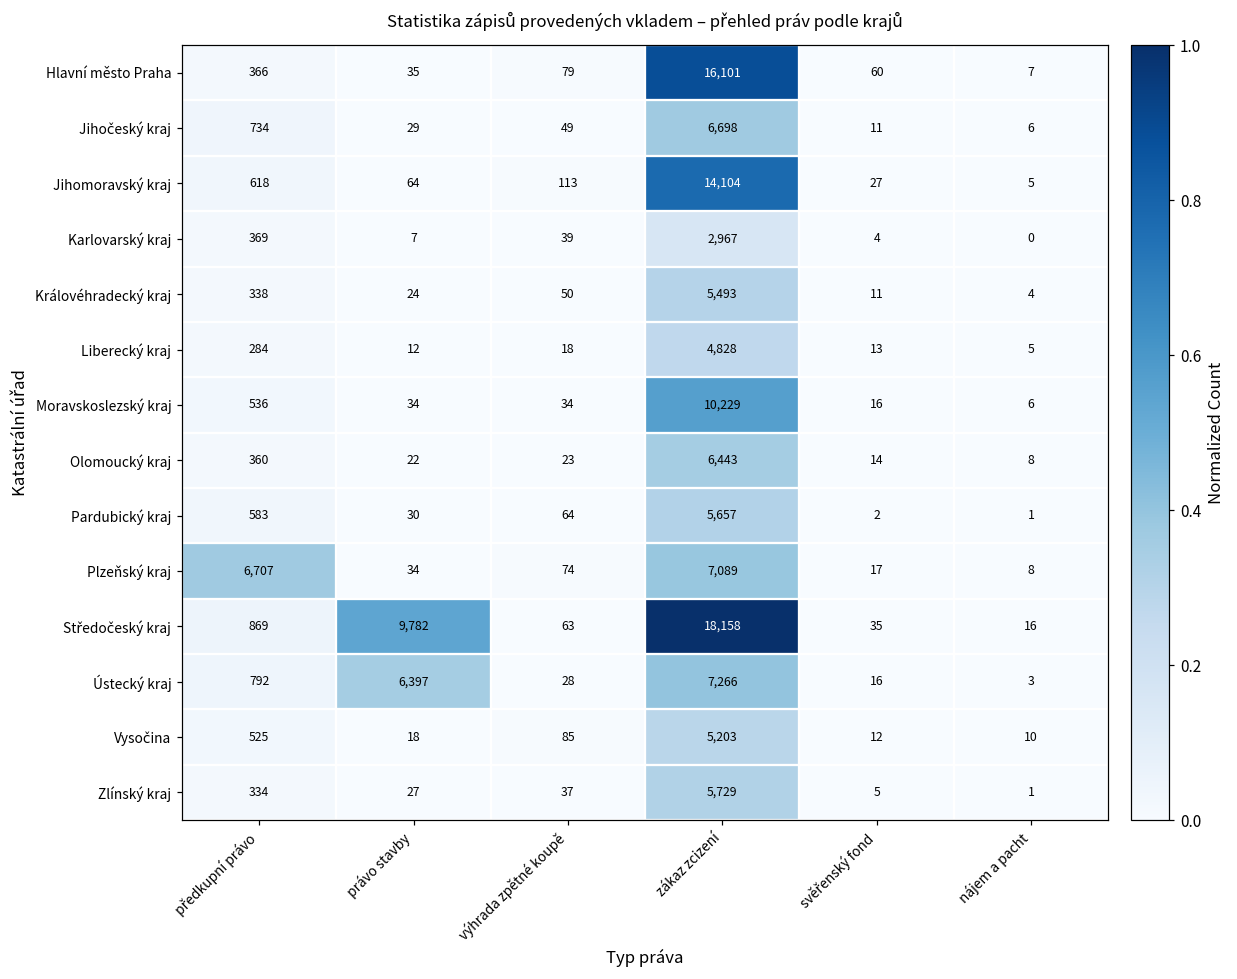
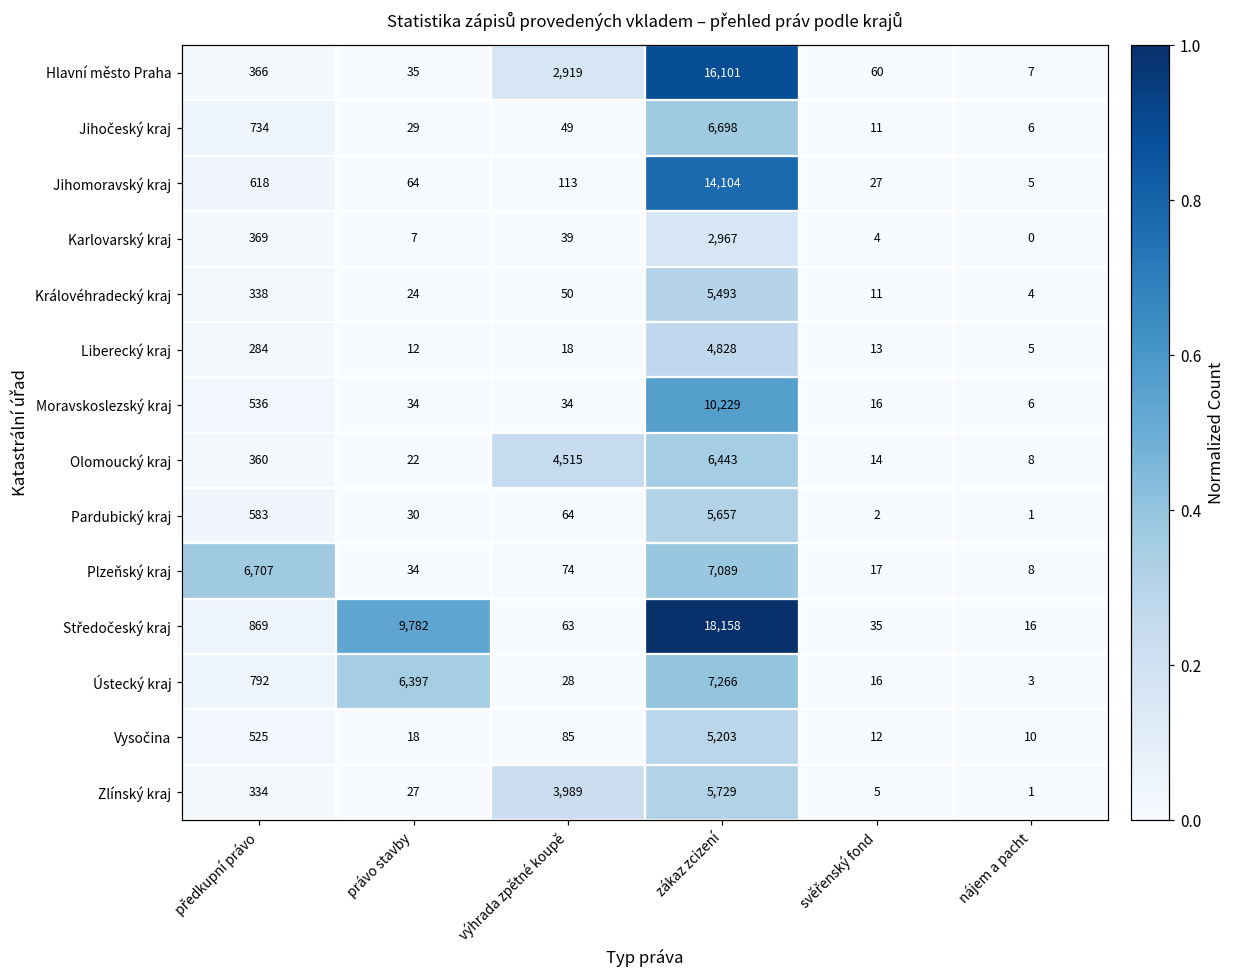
  {
    "Hlavní město Praha": {
      "předkupní právo": "366",
      "právo stavby": "35",
-     "výhrada zpětné koupě": "79",
+     "výhrada zpětné koupě": "2,919",
      "zákaz zcizení": "16,101",
      "svěřenský fond": "60",
      "nájem a pacht": "7"
    },
    "Jihočeský kraj": {
      "předkupní právo": "734",
      "právo stavby": "29",
      "výhrada zpětné koupě": "49",
      "zákaz zcizení": "6,698",
      "svěřenský fond": "11",
      "nájem a pacht": "6"
    },
    "Jihomoravský kraj": {
      "předkupní právo": "618",
      "právo stavby": "64",
      "výhrada zpětné koupě": "113",
      "zákaz zcizení": "14,104",
      "svěřenský fond": "27",
      "nájem a pacht": "5"
    },
    "Karlovarský kraj": {
      "předkupní právo": "369",
      "právo stavby": "7",
      "výhrada zpětné koupě": "39",
      "zákaz zcizení": "2,967",
      "svěřenský fond": "4",
      "nájem a pacht": "0"
    },
    "Královéhradecký kraj": {
      "předkupní právo": "338",
      "právo stavby": "24",
      "výhrada zpětné koupě": "50",
      "zákaz zcizení": "5,493",
      "svěřenský fond": "11",
      "nájem a pacht": "4"
    },
    "Liberecký kraj": {
      "předkupní právo": "284",
      "právo stavby": "12",
      "výhrada zpětné koupě": "18",
      "zákaz zcizení": "4,828",
      "svěřenský fond": "13",
      "nájem a pacht": "5"
    },
    "Moravskoslezský kraj": {
      "předkupní právo": "536",
      "právo stavby": "34",
      "výhrada zpětné koupě": "34",
      "zákaz zcizení": "10,229",
      "svěřenský fond": "16",
      "nájem a pacht": "6"
    },
    "Olomoucký kraj": {
      "předkupní právo": "360",
      "právo stavby": "22",
-     "výhrada zpětné koupě": "23",
+     "výhrada zpětné koupě": "4,515",
      "zákaz zcizení": "6,443",
      "svěřenský fond": "14",
      "nájem a pacht": "8"
    },
    "Pardubický kraj": {
      "předkupní právo": "583",
      "právo stavby": "30",
      "výhrada zpětné koupě": "64",
      "zákaz zcizení": "5,657",
      "svěřenský fond": "2",
      "nájem a pacht": "1"
    },
    "Plzeňský kraj": {
      "předkupní právo": "6,707",
      "právo stavby": "34",
      "výhrada zpětné koupě": "74",
      "zákaz zcizení": "7,089",
      "svěřenský fond": "17",
      "nájem a pacht": "8"
    },
    "Středočeský kraj": {
      "předkupní právo": "869",
      "právo stavby": "9,782",
      "výhrada zpětné koupě": "63",
      "zákaz zcizení": "18,158",
      "svěřenský fond": "35",
      "nájem a pacht": "16"
    },
    "Ústecký kraj": {
      "předkupní právo": "792",
      "právo stavby": "6,397",
      "výhrada zpětné koupě": "28",
      "zákaz zcizení": "7,266",
      "svěřenský fond": "16",
      "nájem a pacht": "3"
    },
    "Vysočina": {
      "předkupní právo": "525",
      "právo stavby": "18",
      "výhrada zpětné koupě": "85",
      "zákaz zcizení": "5,203",
      "svěřenský fond": "12",
      "nájem a pacht": "10"
    },
    "Zlínský kraj": {
      "předkupní právo": "334",
      "právo stavby": "27",
-     "výhrada zpětné koupě": "37",
+     "výhrada zpětné koupě": "3,989",
      "zákaz zcizení": "5,729",
      "svěřenský fond": "5",
      "nájem a pacht": "1"
    }
  }
